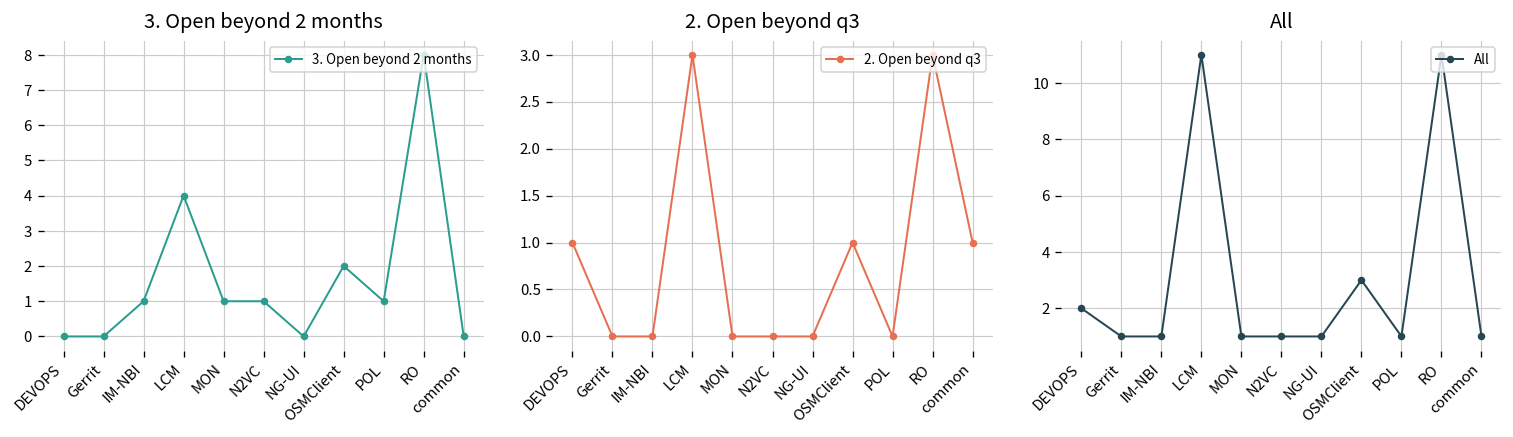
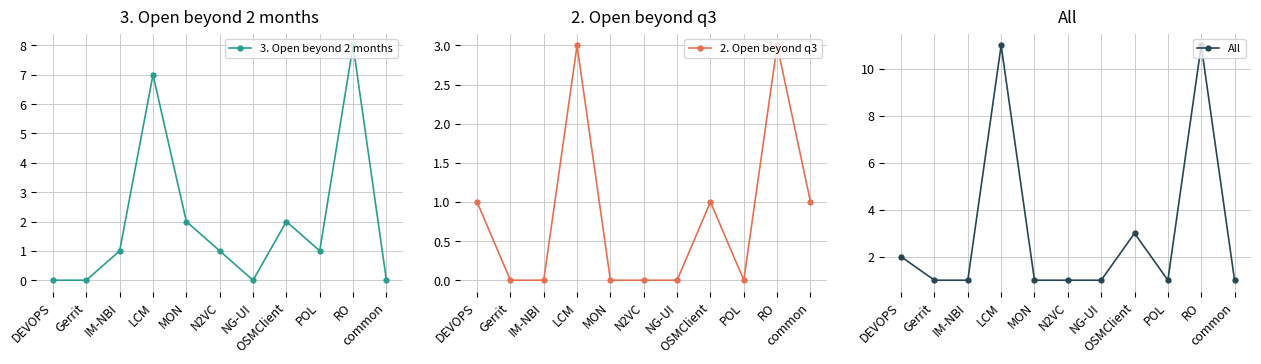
  {
    "3. Open beyond 2 months": {
      "DEVOPS": 0,
      "Gerrit": 0,
      "IM-NBI": 1,
-     "LCM": 4,
-     "MON": 1,
+     "LCM": 7,
+     "MON": 2,
      "N2VC": 1,
      "NG-UI": 0,
      "OSMClient": 2,
      "POL": 1,
      "common": 0
    },
    "2. Open beyond q3": {
      "DEVOPS": 1.0,
      "Gerrit": 0.0,
      "IM-NBI": 0.0,
      "LCM": 3.0,
      "MON": 0.0,
      "N2VC": 0.0,
      "NG-UI": 0.0,
      "OSMClient": 1.0,
      "POL": 0.0,
      "common": 1.0
    },
    "All": {
      "DEVOPS": 2.0,
      "Gerrit": 1.0,
      "IM-NBI": 1.0,
      "LCM": 11.0,
      "MON": 1.0,
      "N2VC": 1.0,
      "NG-UI": 1.0,
      "OSMClient": 3.0,
      "POL": 1.0,
      "common": 1.0
    }
  }
